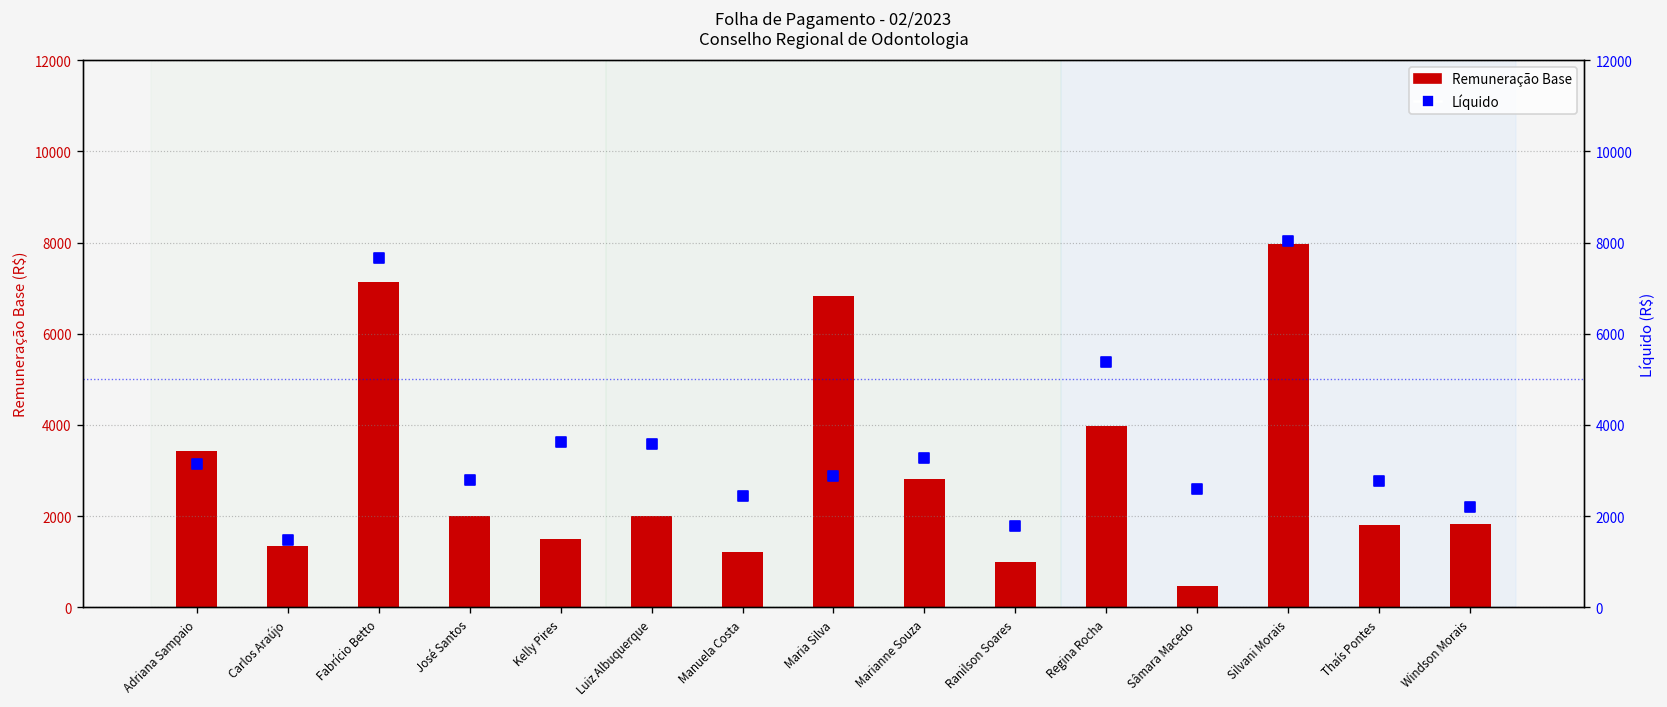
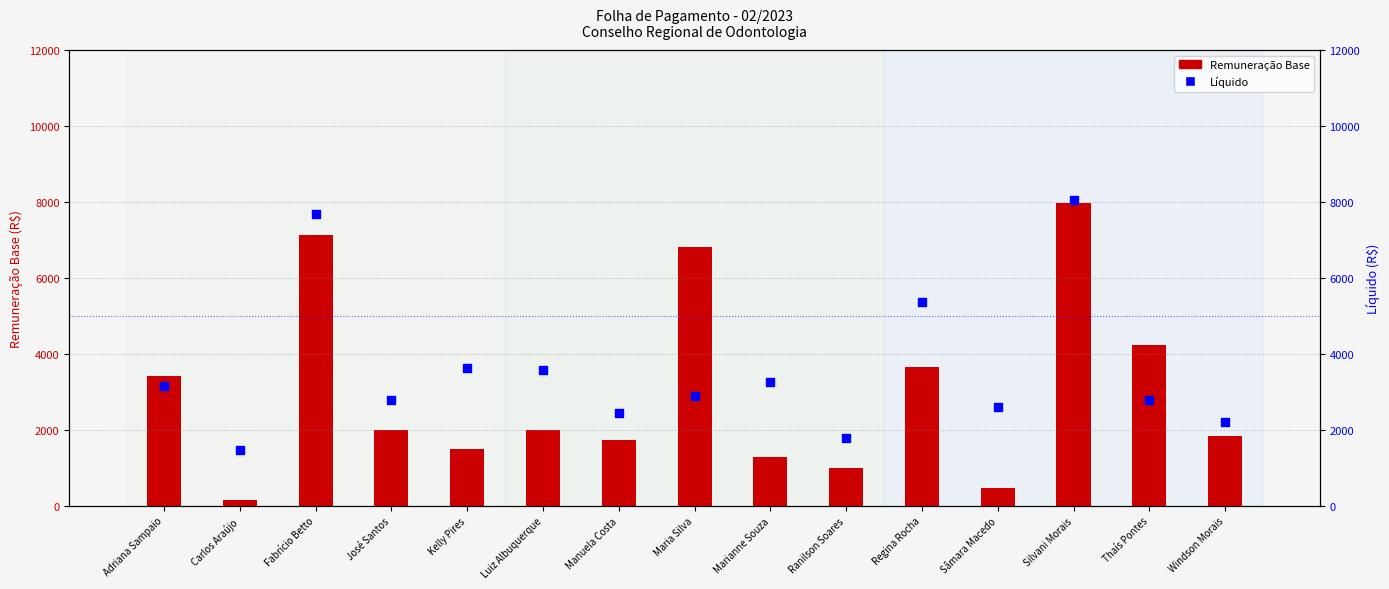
  {
    "Remuneração Base": {
      "Adriana Sampaio": 3400,
-     "Carlos Araújo": 1300,
+     "Carlos Araújo": 200,
      "Fabrício Betto": 7100,
      "José Santos": 2000,
      "Kelly Pires": 1500,
      "Luiz Albuquerque": 2000,
-     "Manuela Costa": 1200,
+     "Manuela Costa": 1700,
      "Maria Silva": 6800,
-     "Marianne Souza": 2800,
+     "Marianne Souza": 1300,
      "Ranilson Soares": 1000,
-     "Regina Rocha": 4000,
+     "Regina Rocha": 3700,
      "Sâmara Macedo": 500,
      "Silvani Morais": 8000,
-     "Thaís Pontes": 1800,
+     "Thaís Pontes": 4200,
      "Windson Morais": 1800
    }
  }
